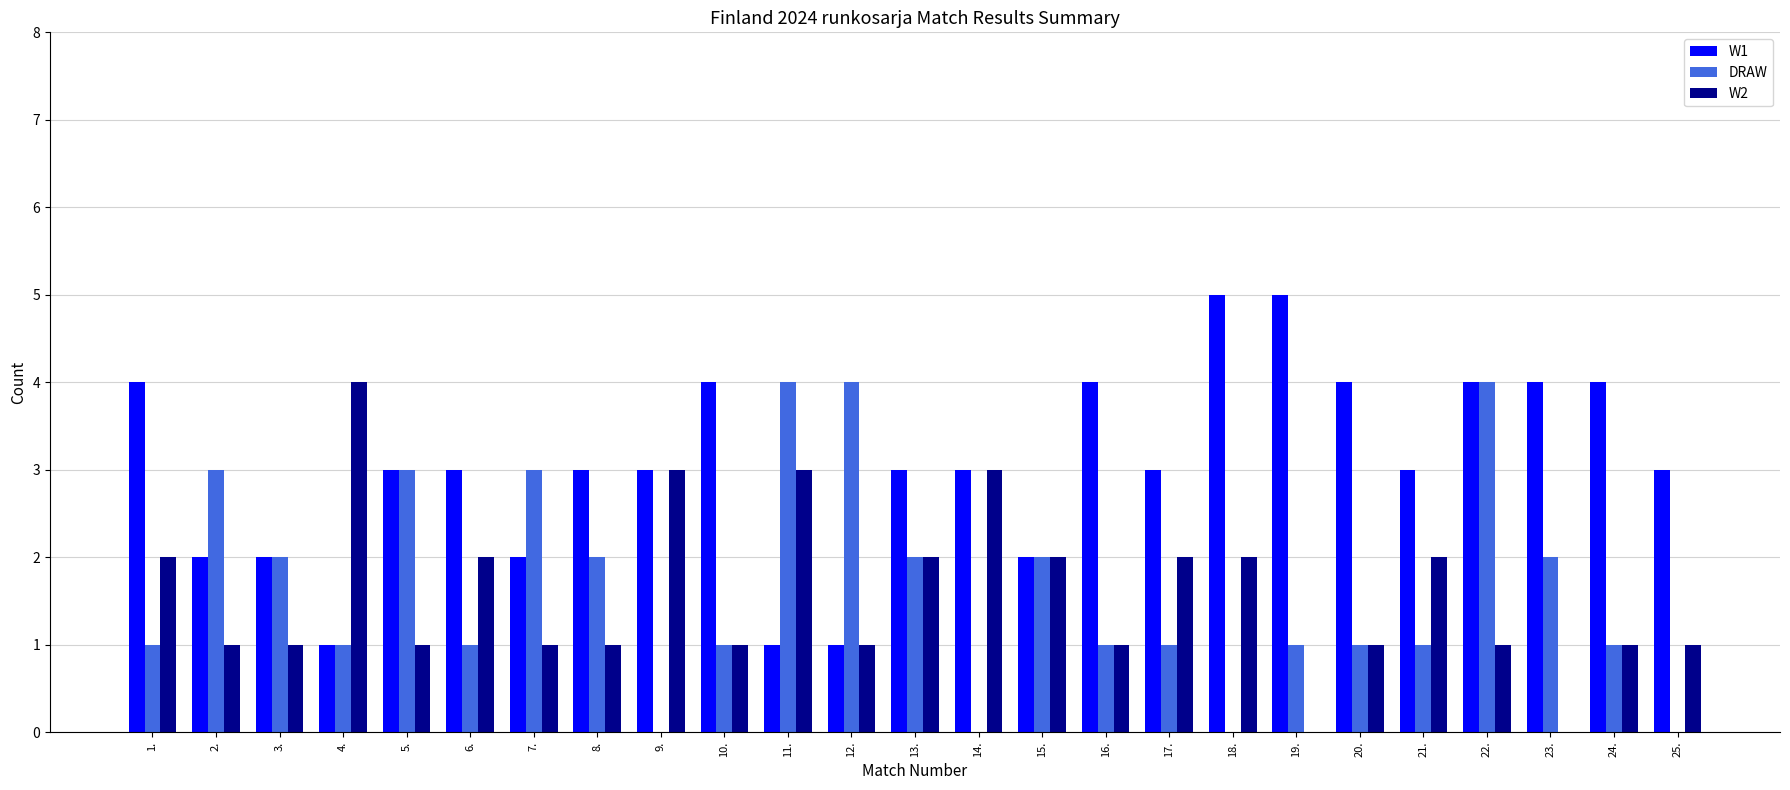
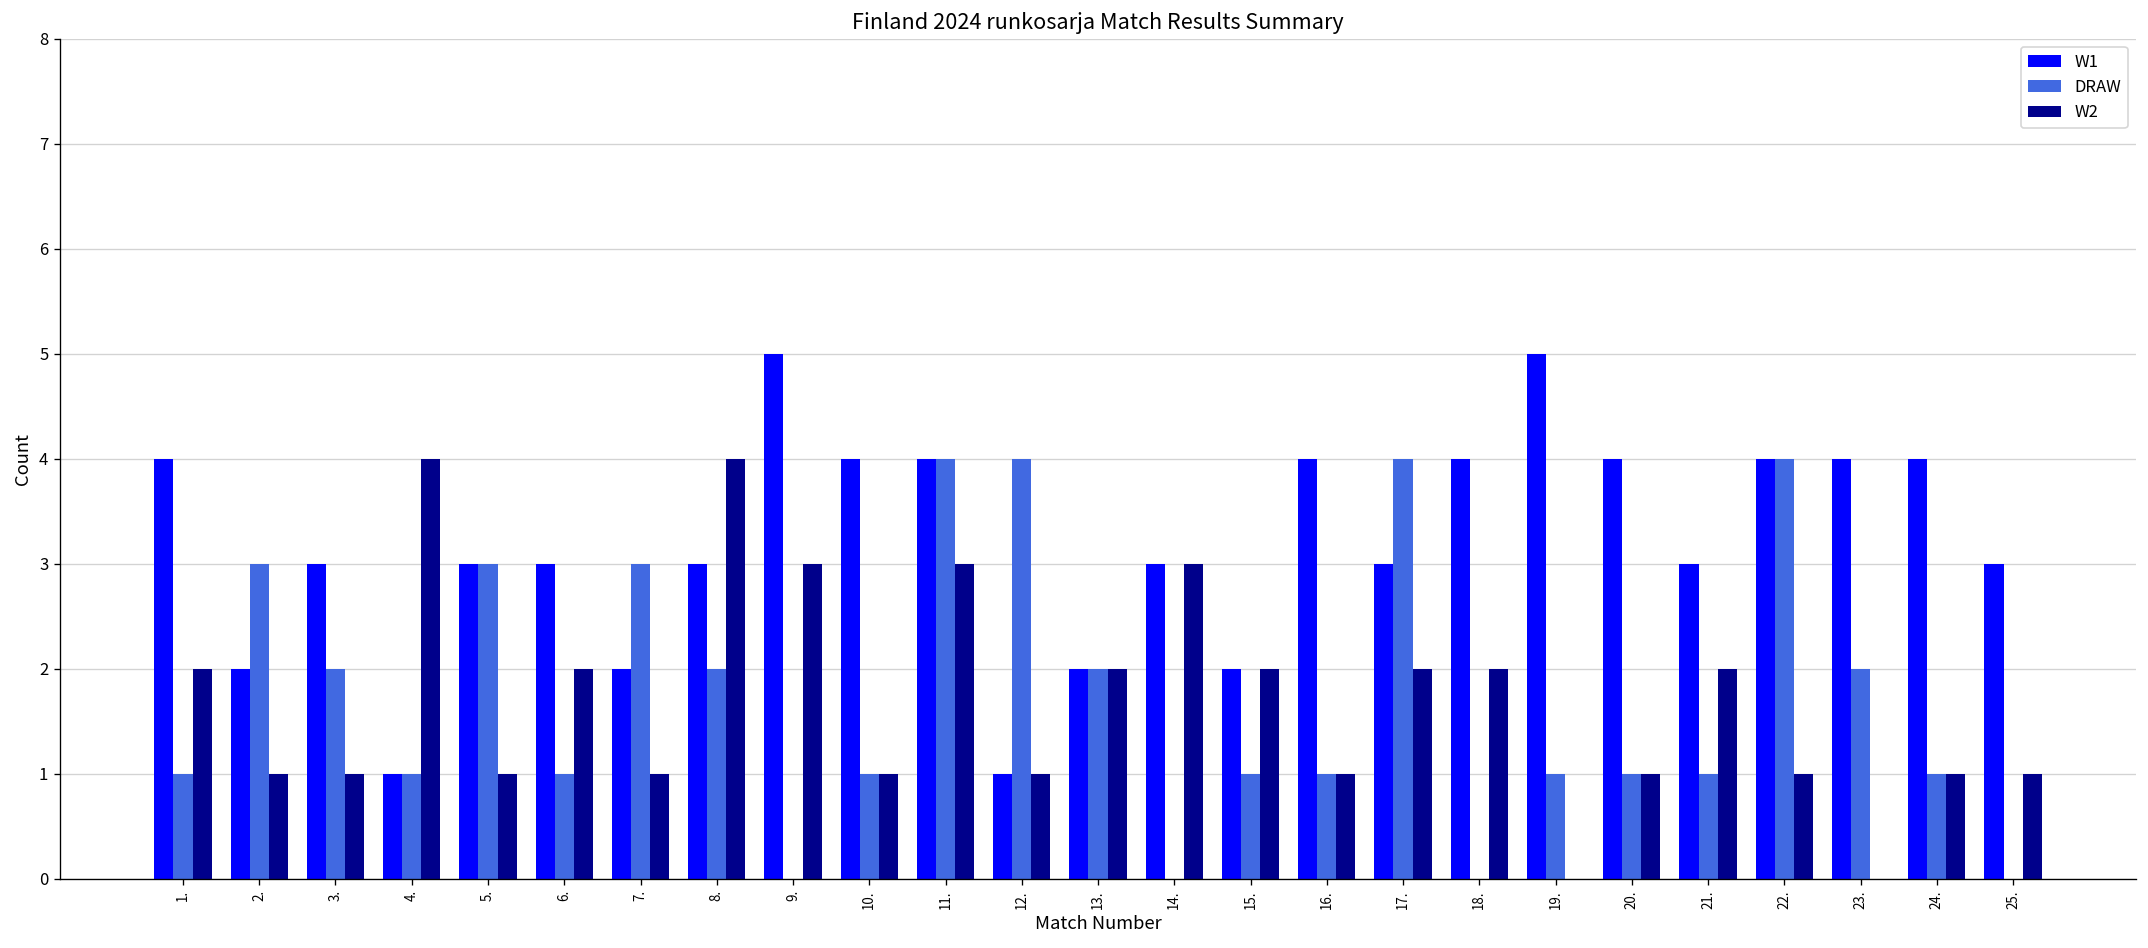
  {
    "W1": {
      "1.": 4,
      "2.": 2,
-     "3.": 2,
+     "3.": 3,
      "4.": 1,
      "5.": 3,
      "6.": 3,
      "7.": 2,
      "8.": 3,
-     "9.": 3,
+     "9.": 5,
      "10.": 4,
-     "11.": 1,
+     "11.": 4,
      "12.": 1,
-     "13.": 3,
+     "13.": 2,
      "14.": 3,
      "15.": 2,
      "16.": 4,
      "17.": 3,
-     "18.": 5,
+     "18.": 4,
      "19.": 5,
      "20.": 4,
      "21.": 3,
      "22.": 4,
      "23.": 4,
      "24.": 4,
      "25.": 3
    },
    "DRAW": {
      "1.": 1,
      "2.": 3,
      "3.": 2,
      "4.": 1,
      "5.": 3,
      "6.": 1,
      "7.": 3,
      "8.": 2,
      "9.": 0,
      "10.": 1,
      "11.": 4,
      "12.": 4,
      "13.": 2,
      "14.": 0,
-     "15.": 2,
+     "15.": 1,
      "16.": 1,
-     "17.": 1,
+     "17.": 4,
      "18.": 0,
      "19.": 1,
      "20.": 1,
      "21.": 1,
      "22.": 4,
      "23.": 2,
      "24.": 1,
      "25.": 0
    },
    "W2": {
      "1.": 2,
      "2.": 1,
      "3.": 1,
      "4.": 4,
      "5.": 1,
      "6.": 2,
      "7.": 1,
-     "8.": 1,
+     "8.": 4,
      "9.": 3,
      "10.": 1,
      "11.": 3,
      "12.": 1,
      "13.": 2,
      "14.": 3,
      "15.": 2,
      "16.": 1,
      "17.": 2,
      "18.": 2,
      "19.": 0,
      "20.": 1,
      "21.": 2,
      "22.": 1,
      "23.": 0,
      "24.": 1,
      "25.": 1
    }
  }
